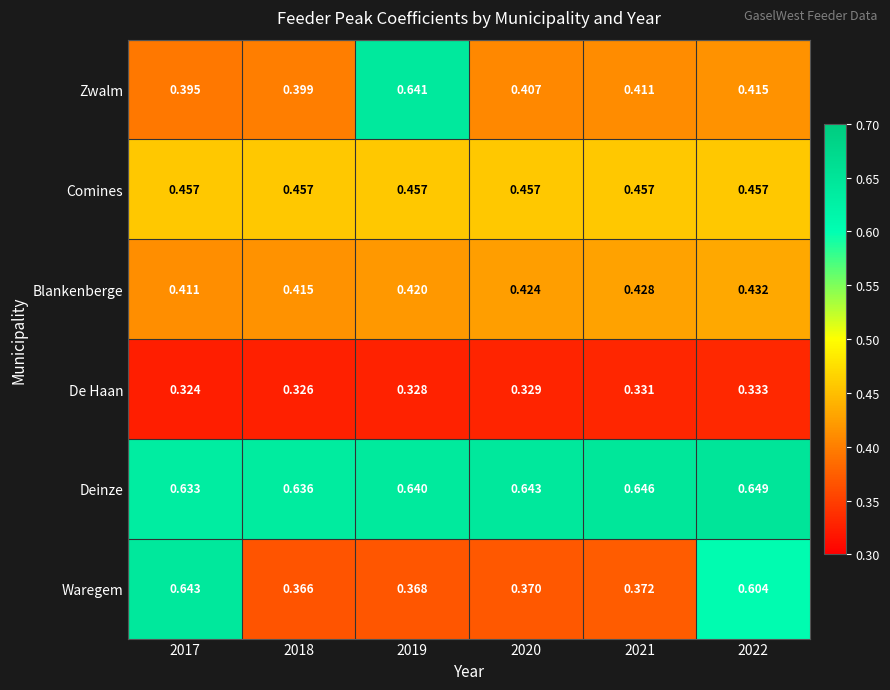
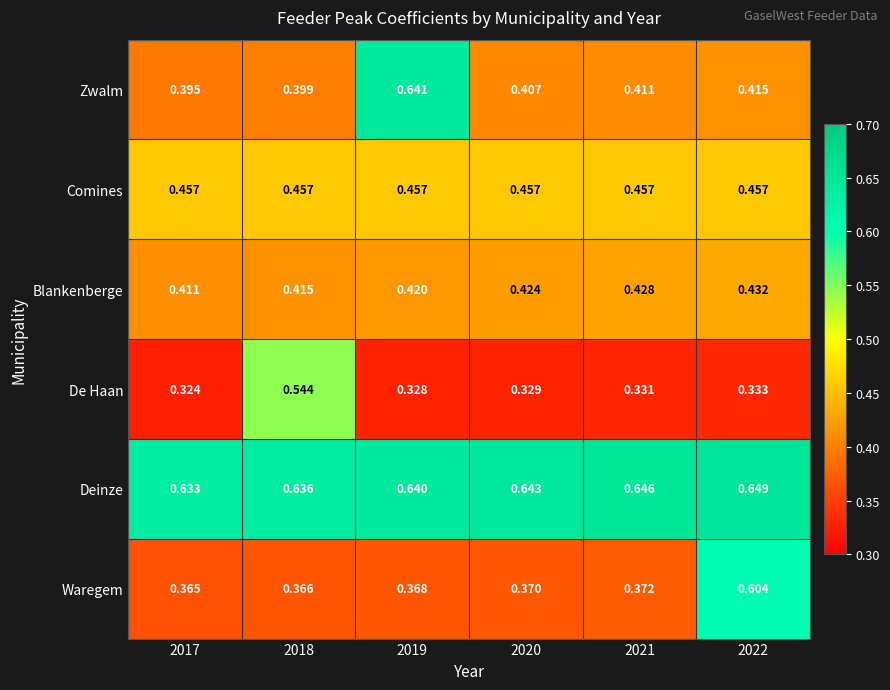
  {
    "Zwalm": {
      "2017": 0.395,
      "2018": 0.399,
      "2019": 0.641,
      "2020": 0.407,
      "2021": 0.411,
      "2022": 0.415
    },
    "Comines": {
      "2017": 0.457,
      "2018": 0.457,
      "2019": 0.457,
      "2020": 0.457,
      "2021": 0.457,
      "2022": 0.457
    },
    "Blankenberge": {
      "2017": 0.411,
      "2018": 0.415,
      "2019": 0.420,
      "2020": 0.424,
      "2021": 0.428,
      "2022": 0.432
    },
    "De Haan": {
      "2017": 0.324,
-     "2018": 0.326,
+     "2018": 0.544,
      "2019": 0.328,
      "2020": 0.329,
      "2021": 0.331,
      "2022": 0.333
    },
    "Deinze": {
      "2017": 0.633,
      "2018": 0.636,
      "2019": 0.640,
      "2020": 0.643,
      "2021": 0.646,
      "2022": 0.649
    },
    "Waregem": {
-     "2017": 0.643,
+     "2017": 0.365,
      "2018": 0.366,
      "2019": 0.368,
      "2020": 0.370,
      "2021": 0.372,
      "2022": 0.604
    }
  }
